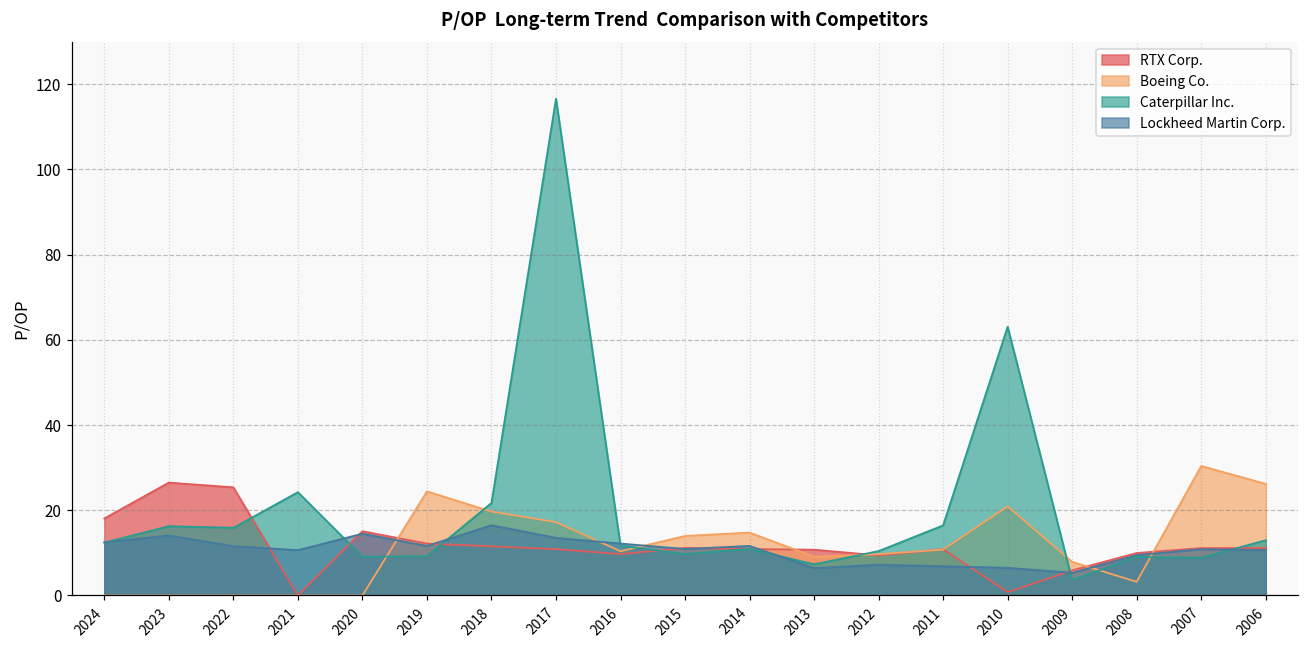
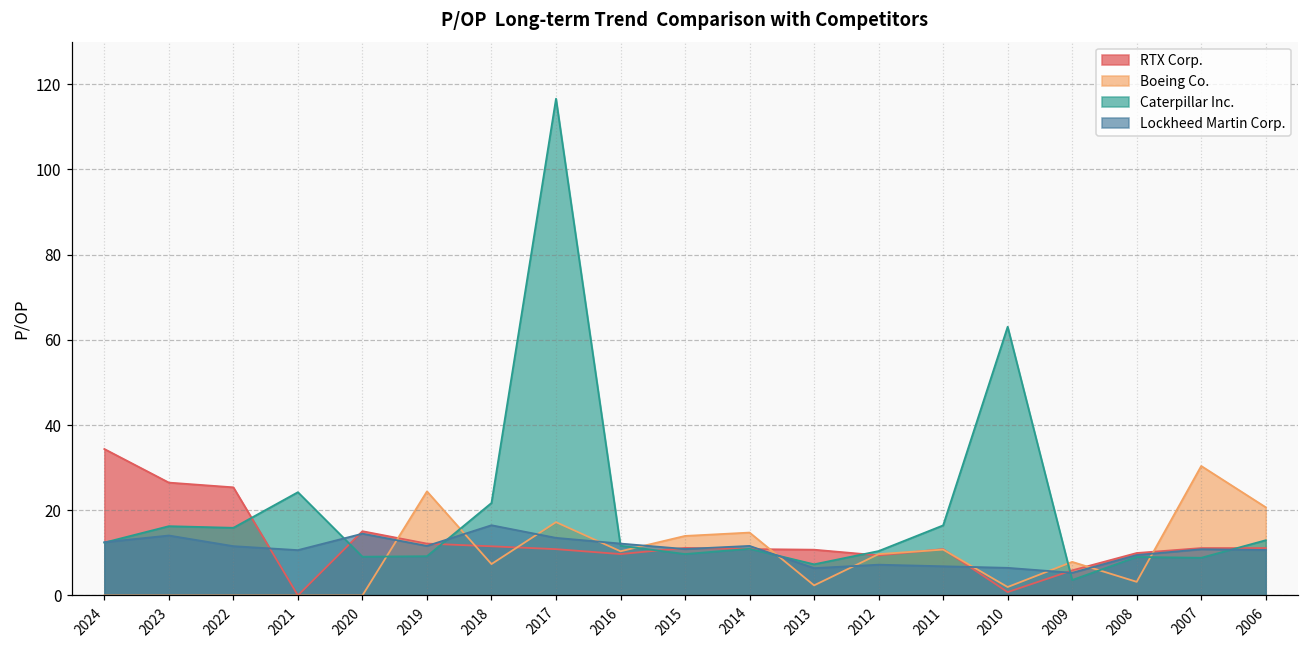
  {
    "RTX Corp.": {
-     "2024": 18,
+     "2024": 34,
      "2023": 26,
      "2022": 25,
      "2018": 12,
      "2017": 11,
      "2013": 11,
      "2010": 1
    },
    "Boeing Co.": {
      "2024": 0,
      "2023": 0,
      "2022": 0,
      "2020": 0,
      "2019": 24,
-     "2018": 20,
+     "2018": 7,
      "2017": 17,
      "2015": 14,
      "2014": 15,
-     "2013": 9,
-     "2010": 21,
+     "2013": 2,
+     "2010": 2,
      "2009": 8,
      "2008": 3,
      "2007": 30,
-     "2006": 26
+     "2006": 21
    }
  }
